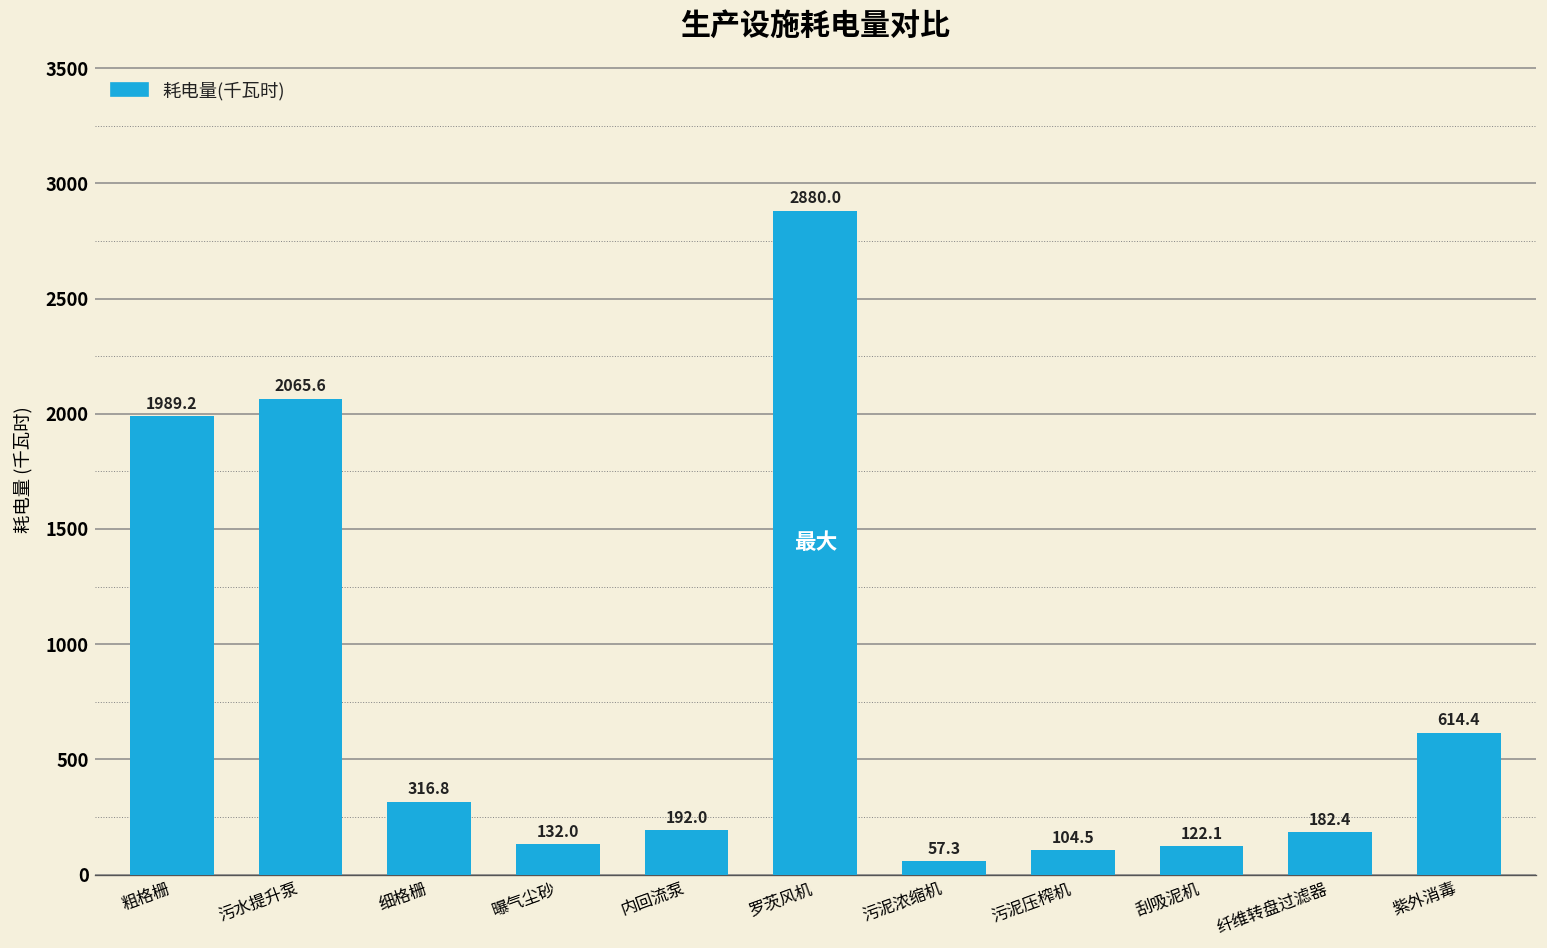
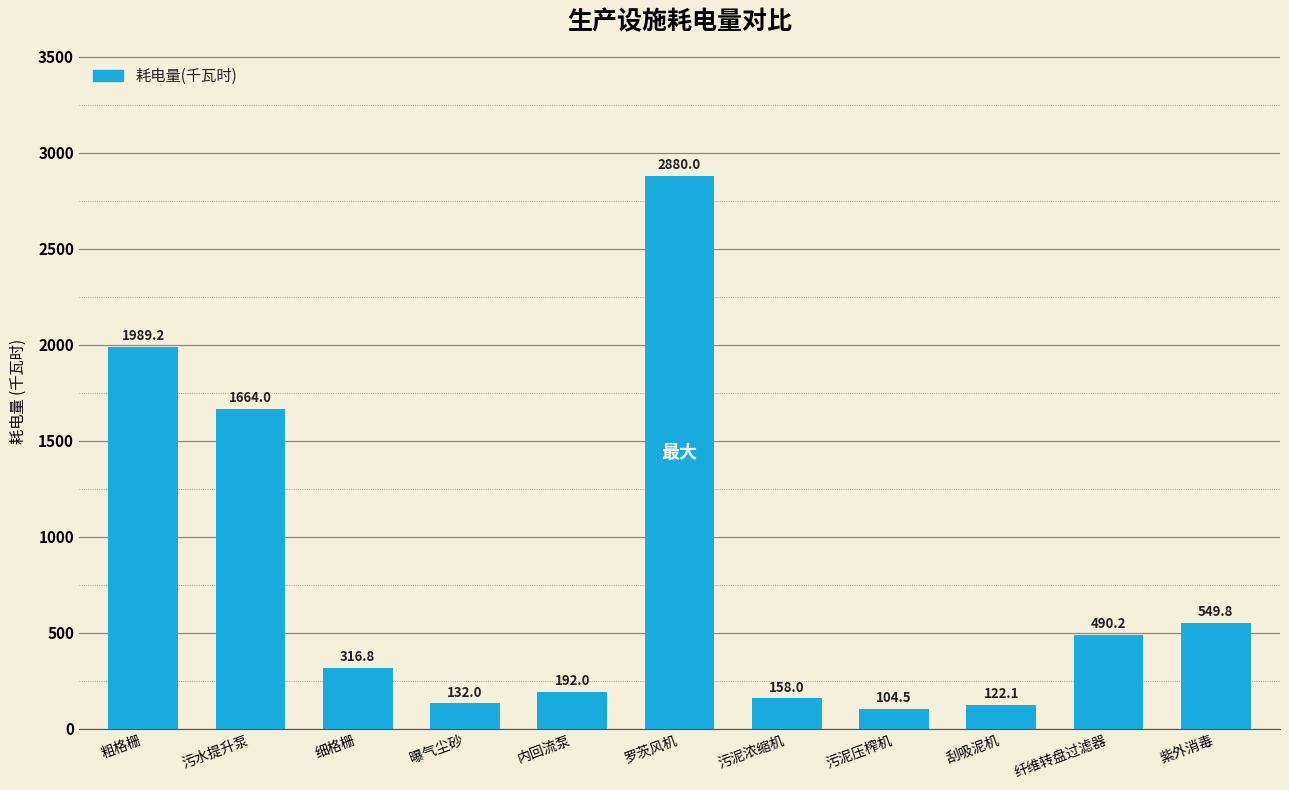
  {
    "粗格栅": 1989.2,
-   "污水提升泵": 2065.6,
+   "污水提升泵": 1664.0,
    "细格栅": 316.8,
    "曝气尘砂": 132.0,
    "内回流泵": 192.0,
    "罗茨风机": 2880.0,
-   "污泥浓缩机": 57.3,
+   "污泥浓缩机": 158.0,
    "污泥压榨机": 104.5,
    "刮吸泥机": 122.1,
-   "纤维转盘过滤器": 182.4,
-   "紫外消毒": 614.4
+   "纤维转盘过滤器": 490.2,
+   "紫外消毒": 549.8
  }
